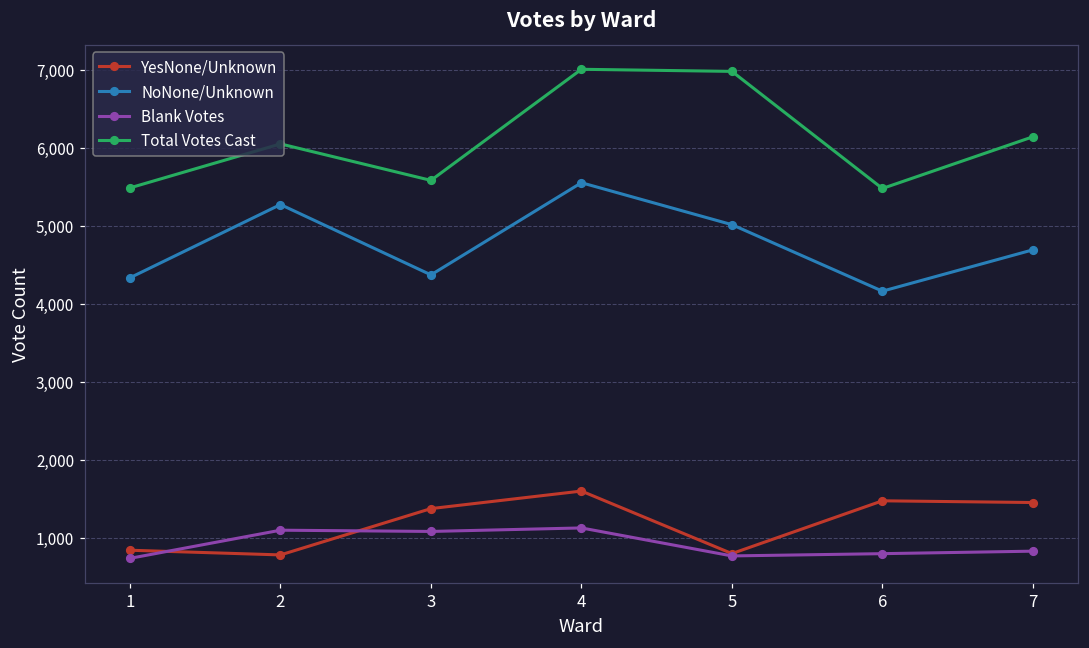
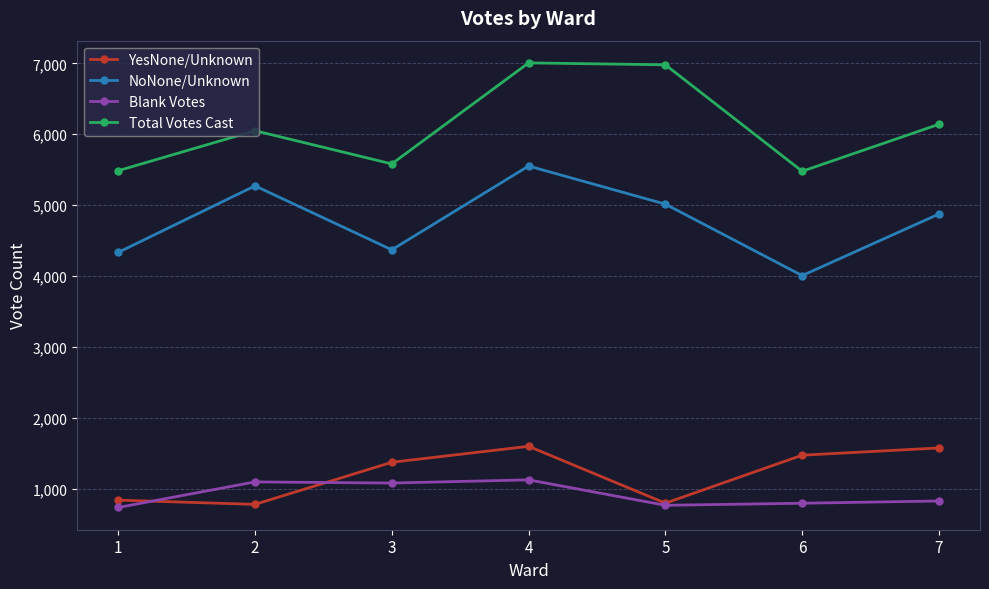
  {
    "YesNone/Unknown": {
      "1": "800",
      "2": "800",
      "3": "1,400",
      "4": "1,600",
      "6": "1,500",
-     "7": "1,500"
+     "7": "1,600"
    },
    "NoNone/Unknown": {
      "1": "4,300",
      "2": "5,300",
      "3": "4,400",
      "4": "5,600",
      "5": "5,000",
-     "6": "4,200",
-     "7": "4,700"
+     "6": "4,000",
+     "7": "4,900"
    },
    "Blank Votes": {
      "1": "700",
      "2": "1,100",
      "3": "1,100",
      "4": "1,100",
      "6": "800",
      "7": "800"
    },
    "Total Votes Cast": {
      "1": "5,500",
      "3": "5,600",
      "4": "7,000",
      "5": "7,000",
      "6": "5,500",
      "7": "6,100"
    }
  }
